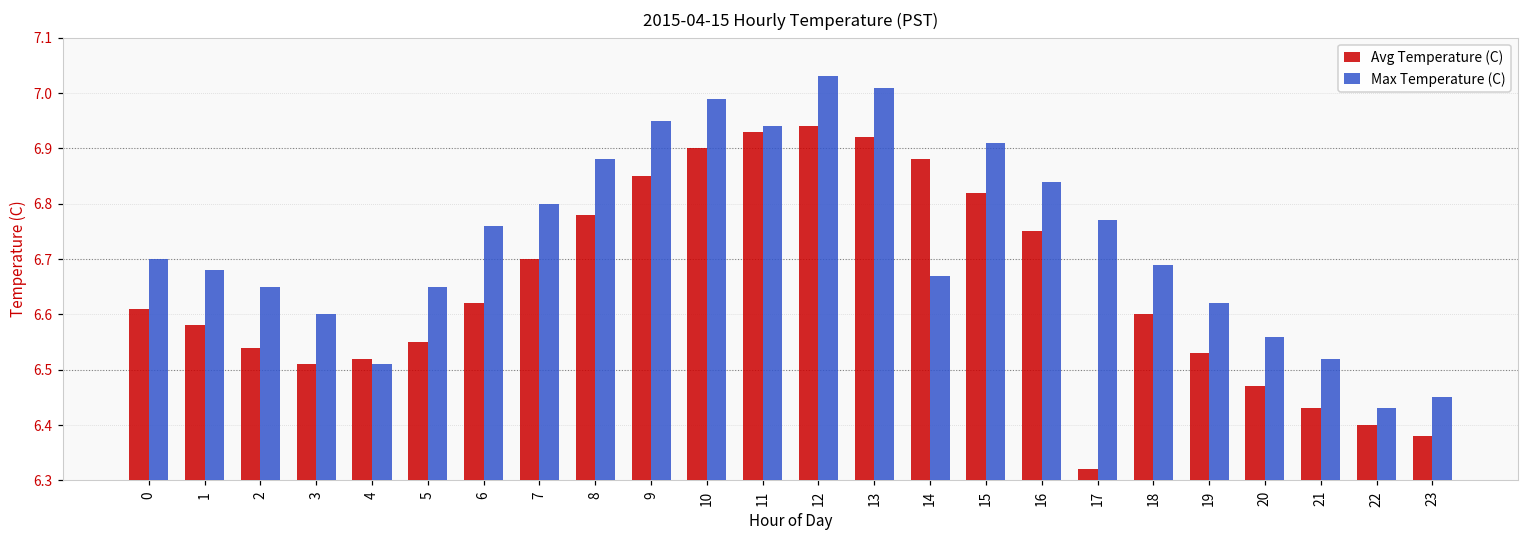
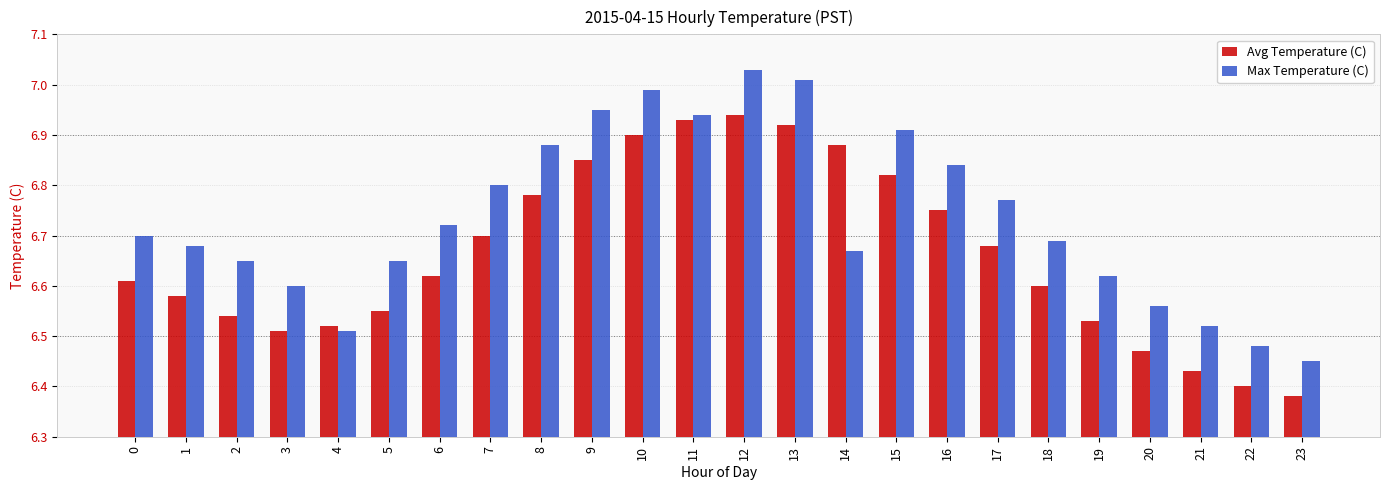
  {
    "Avg Temperature (C)": {
      "0": 6.61,
      "1": 6.58,
      "2": 6.54,
      "3": 6.51,
      "4": 6.52,
      "5": 6.55,
      "6": 6.62,
      "7": 6.70,
      "8": 6.78,
      "9": 6.85,
      "10": 6.90,
      "11": 6.93,
      "12": 6.94,
      "13": 6.92,
      "14": 6.88,
      "15": 6.82,
      "16": 6.75,
-     "17": 6.32,
+     "17": 6.68,
      "18": 6.60,
      "19": 6.53,
      "20": 6.47,
      "21": 6.43,
      "22": 6.40,
      "23": 6.38
    },
    "Max Temperature (C)": {
      "0": 6.70,
      "1": 6.68,
      "2": 6.65,
      "3": 6.60,
      "4": 6.51,
      "5": 6.65,
-     "6": 6.76,
+     "6": 6.72,
      "7": 6.80,
      "8": 6.88,
      "9": 6.95,
      "10": 6.99,
      "11": 6.94,
      "12": 7.03,
      "13": 7.01,
      "14": 6.67,
      "15": 6.91,
      "16": 6.84,
      "17": 6.77,
      "18": 6.69,
      "19": 6.62,
      "20": 6.56,
      "21": 6.52,
-     "22": 6.43,
+     "22": 6.48,
      "23": 6.45
    }
  }
